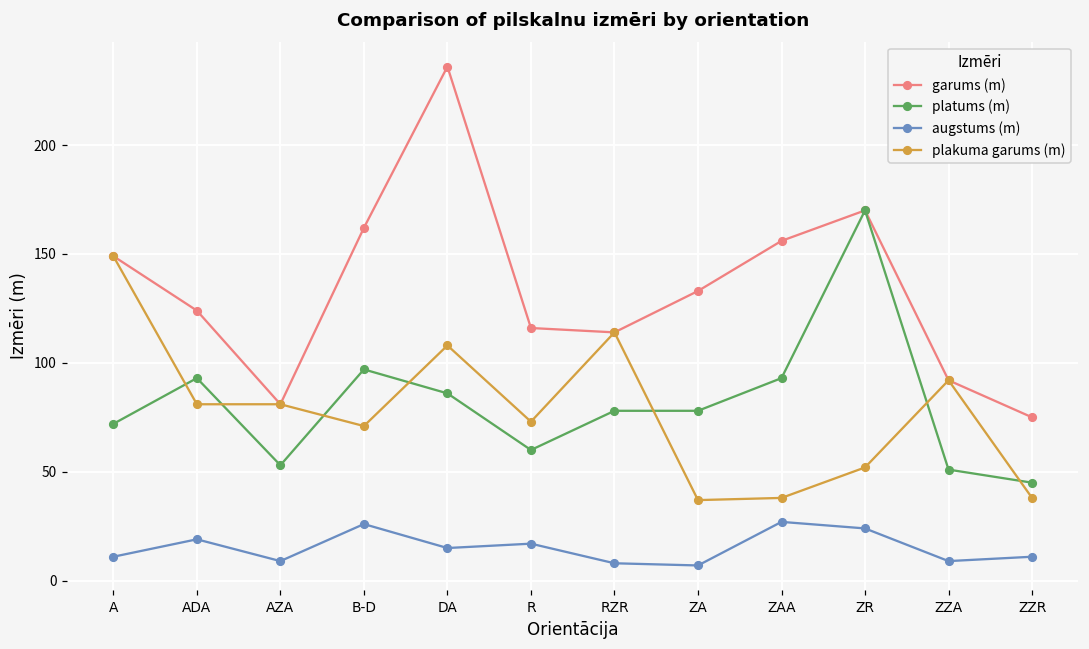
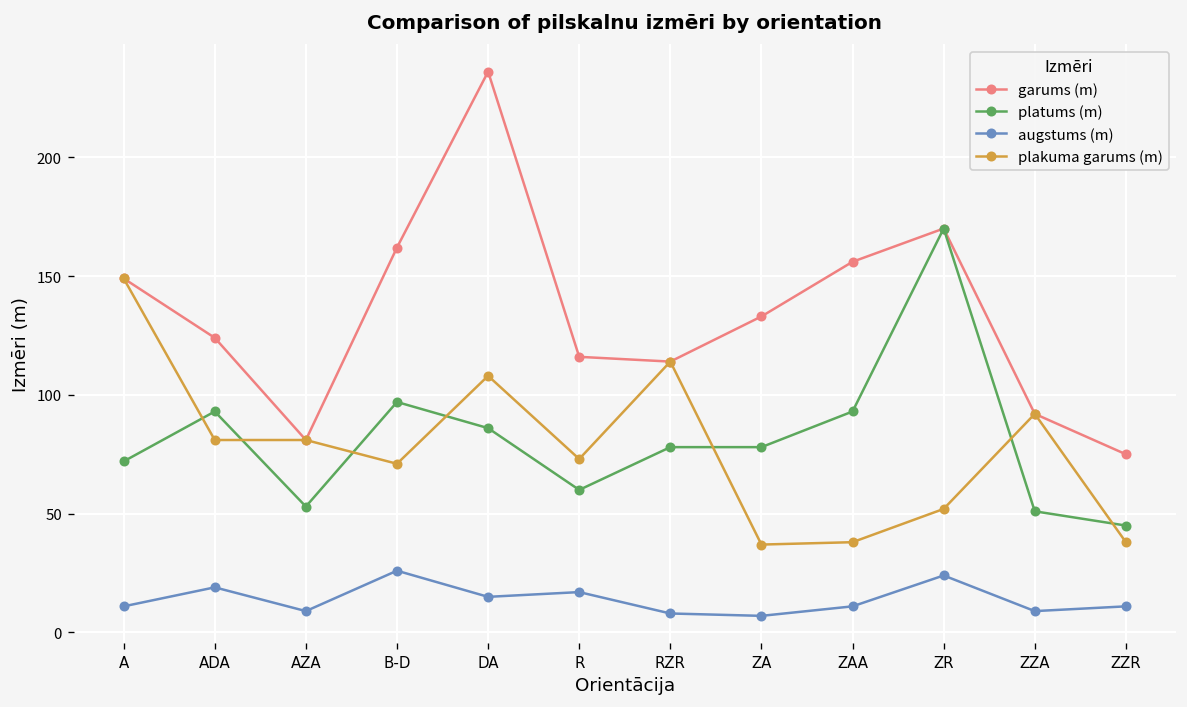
  {
    "garums (m)": {
      "ADA": 124,
      "B-D": 162,
      "DA": 236,
      "R": 116,
      "ZA": 133,
      "ZAA": 156,
      "ZZR": 75
    },
    "platums (m)": {
      "A": 72,
      "ADA": 93,
      "AZA": 53,
      "B-D": 97,
      "DA": 86,
      "R": 60,
      "RZR": 78,
      "ZA": 78,
      "ZAA": 93,
      "ZZA": 51,
      "ZZR": 45
    },
    "augstums (m)": {
      "A": 11,
      "ADA": 19,
      "AZA": 9,
      "B-D": 26,
      "DA": 15,
      "R": 17,
      "RZR": 8,
      "ZA": 7,
-     "ZAA": 27,
+     "ZAA": 11,
      "ZR": 24,
      "ZZA": 9,
      "ZZR": 11
    },
    "plakuma garums (m)": {
      "ADA": 81,
      "B-D": 71,
      "DA": 108,
      "R": 73,
      "ZA": 37,
      "ZAA": 38,
      "ZR": 52,
      "ZZR": 38
    }
  }
